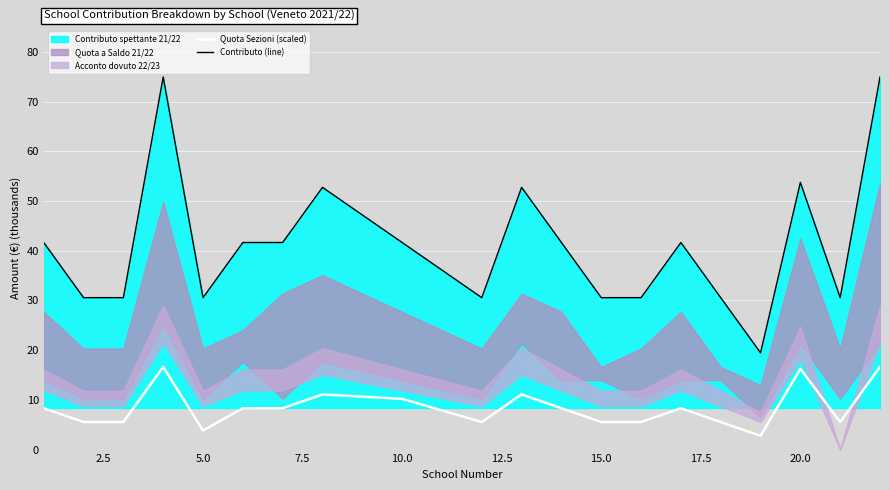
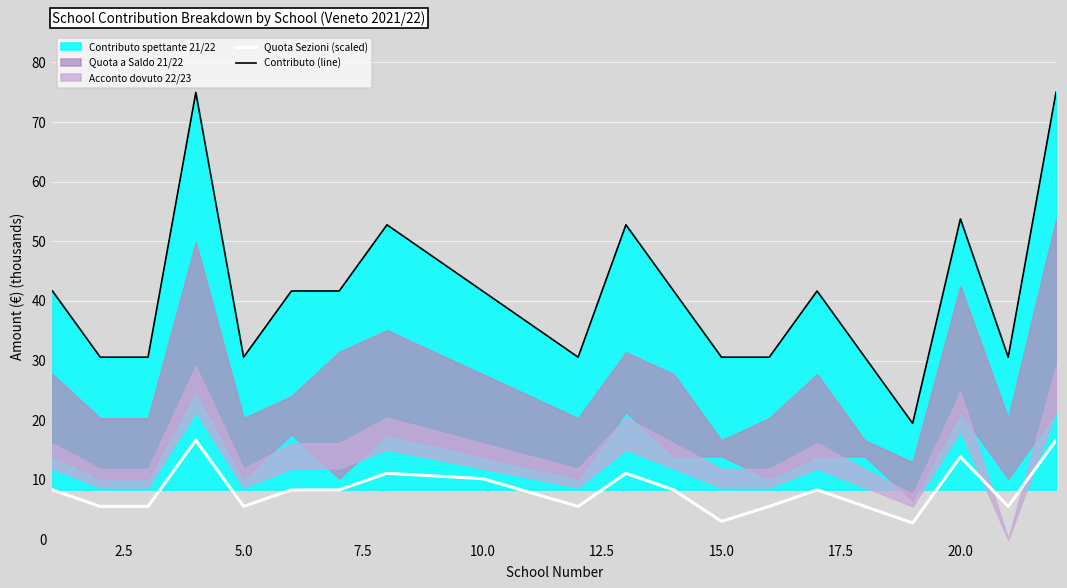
  {
    "Quota Sezioni (scaled)": {
-     "5.0": 4,
+     "5.0": 6,
      "10.0": 10,
-     "15.0": 6,
-     "20.0": 16
+     "15.0": 3,
+     "20.0": 14
    },
    "Contributo spettante 21/22": {
      "5.0": 31,
      "10.0": 42,
      "15.0": 31,
      "20.0": 54
    }
  }
